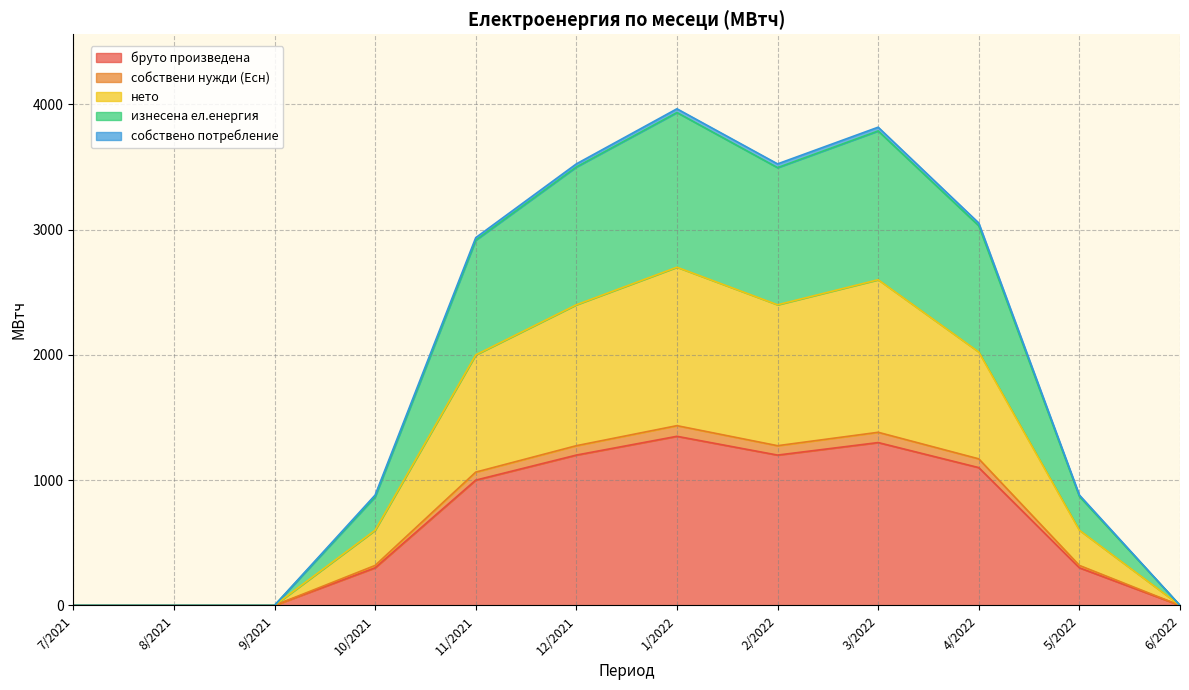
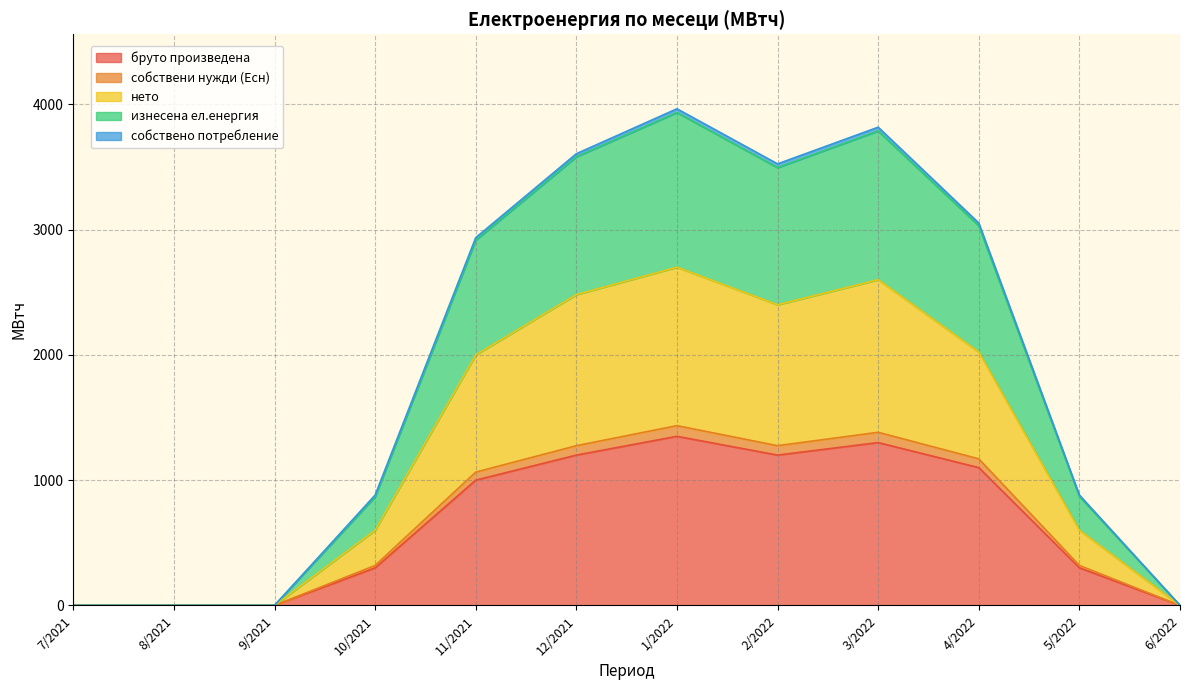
  {
    "нето": {
      "10/2021": 280,
      "11/2021": 940,
-     "12/2021": 1130,
+     "12/2021": 1210,
      "1/2022": 1270,
      "2/2022": 1130,
      "3/2022": 1220,
      "4/2022": 850,
      "5/2022": 280
    },
    "изнесена ел.енергия": {
      "12/2021": 1100,
      "1/2022": 1240,
      "2/2022": 1100,
      "3/2022": 1190,
      "4/2022": 1010
    },
    "собствено потребление": {
      "12/2021": 30,
      "1/2022": 30,
      "2/2022": 30,
      "3/2022": 30,
      "4/2022": 20
    }
  }
